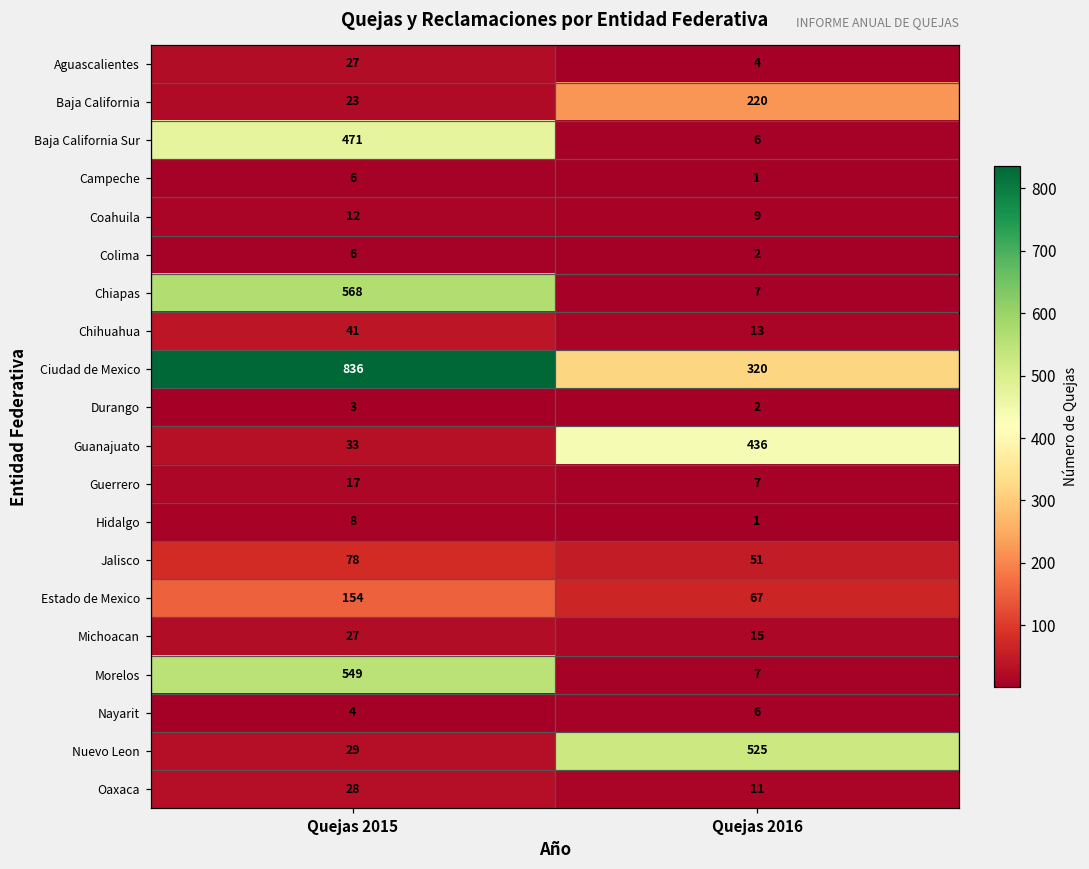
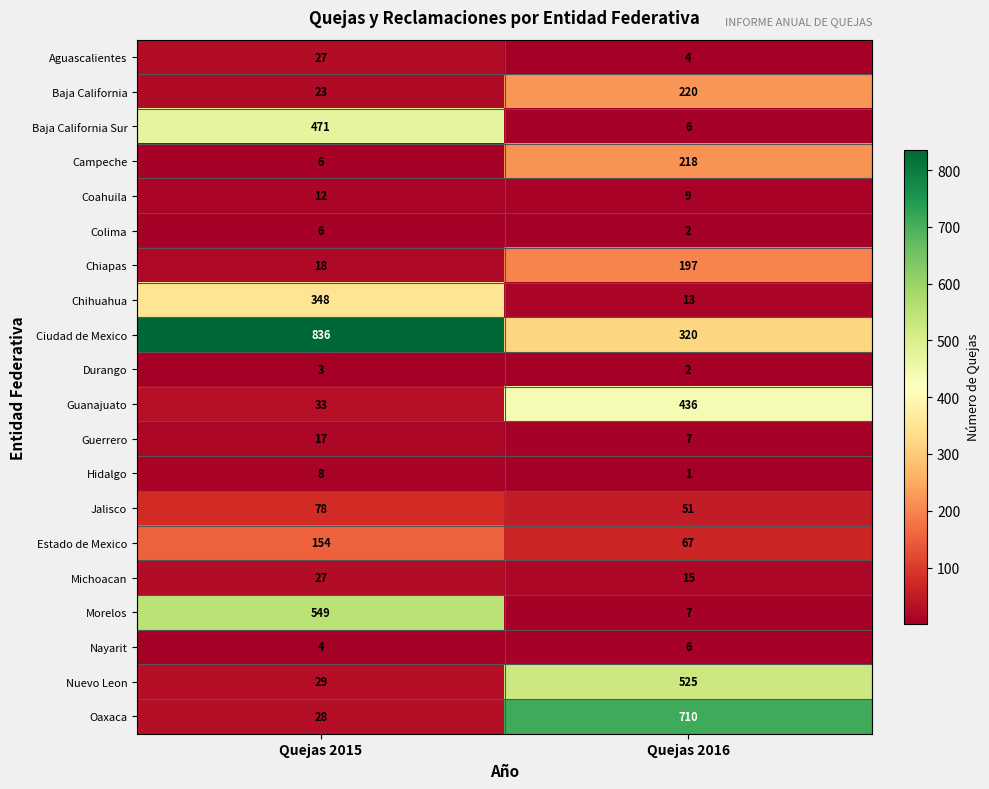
  {
    "Aguascalientes": {
      "Quejas 2015": 27,
      "Quejas 2016": 4
    },
    "Baja California": {
      "Quejas 2015": 23,
      "Quejas 2016": 220
    },
    "Baja California Sur": {
      "Quejas 2015": 471,
      "Quejas 2016": 6
    },
    "Campeche": {
      "Quejas 2015": 6,
-     "Quejas 2016": 1
+     "Quejas 2016": 218
    },
    "Coahuila": {
      "Quejas 2015": 12,
      "Quejas 2016": 9
    },
    "Colima": {
      "Quejas 2015": 6,
      "Quejas 2016": 2
    },
    "Chiapas": {
-     "Quejas 2015": 568,
-     "Quejas 2016": 7
+     "Quejas 2015": 18,
+     "Quejas 2016": 197
    },
    "Chihuahua": {
-     "Quejas 2015": 41,
+     "Quejas 2015": 348,
      "Quejas 2016": 13
    },
    "Ciudad de Mexico": {
      "Quejas 2015": 836,
      "Quejas 2016": 320
    },
    "Durango": {
      "Quejas 2015": 3,
      "Quejas 2016": 2
    },
    "Guanajuato": {
      "Quejas 2015": 33,
      "Quejas 2016": 436
    },
    "Guerrero": {
      "Quejas 2015": 17,
      "Quejas 2016": 7
    },
    "Hidalgo": {
      "Quejas 2015": 8,
      "Quejas 2016": 1
    },
    "Jalisco": {
      "Quejas 2015": 78,
      "Quejas 2016": 51
    },
    "Estado de Mexico": {
      "Quejas 2015": 154,
      "Quejas 2016": 67
    },
    "Michoacan": {
      "Quejas 2015": 27,
      "Quejas 2016": 15
    },
    "Morelos": {
      "Quejas 2015": 549,
      "Quejas 2016": 7
    },
    "Nayarit": {
      "Quejas 2015": 4,
      "Quejas 2016": 6
    },
    "Nuevo Leon": {
      "Quejas 2015": 29,
      "Quejas 2016": 525
    },
    "Oaxaca": {
      "Quejas 2015": 28,
-     "Quejas 2016": 11
+     "Quejas 2016": 710
    }
  }
